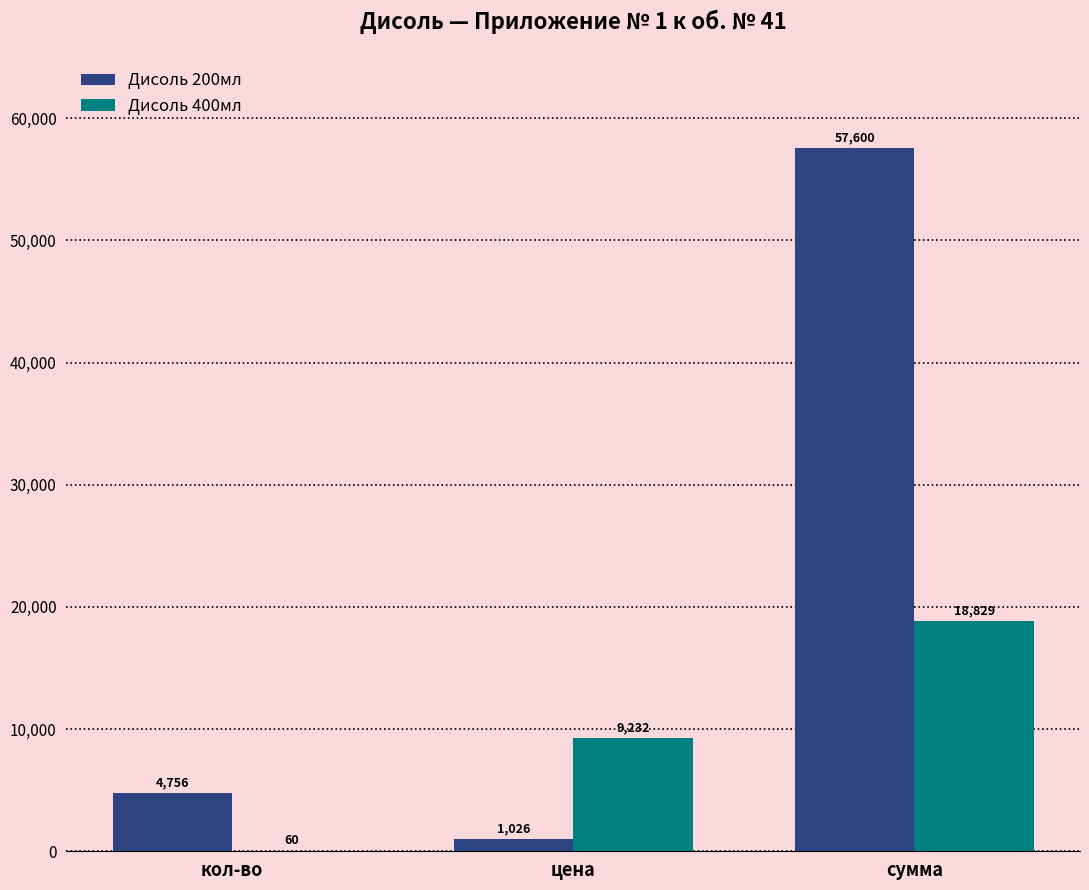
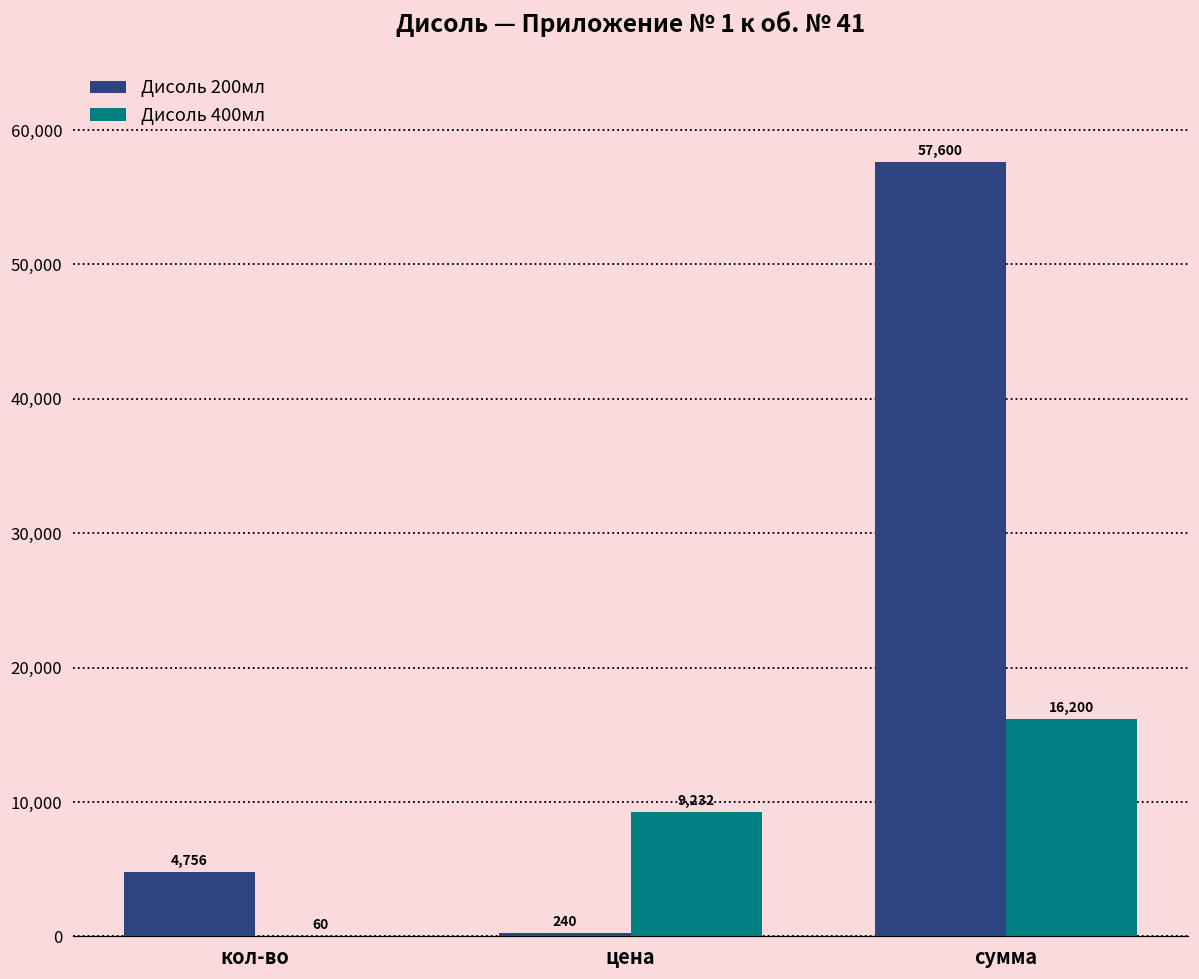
  {
    "Дисоль 200мл": {
      "кол-во": "4,756",
-     "цена": "1,026",
+     "цена": "240",
      "сумма": "57,600"
    },
    "Дисоль 400мл": {
      "кол-во": "60",
      "цена": "9,232",
-     "сумма": "18,829"
+     "сумма": "16,200"
    }
  }
